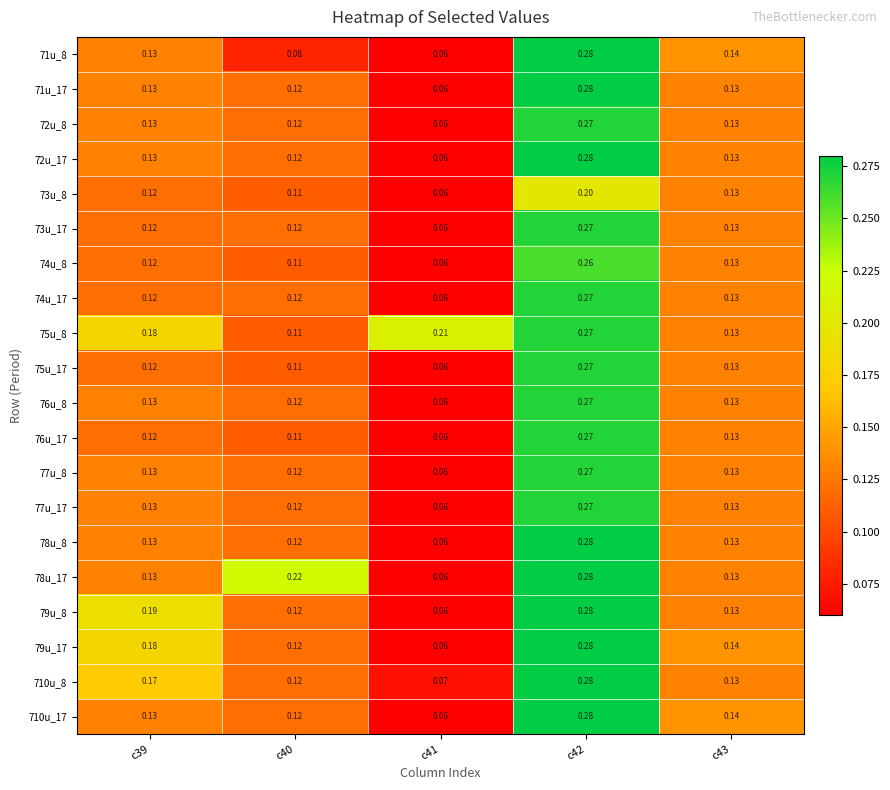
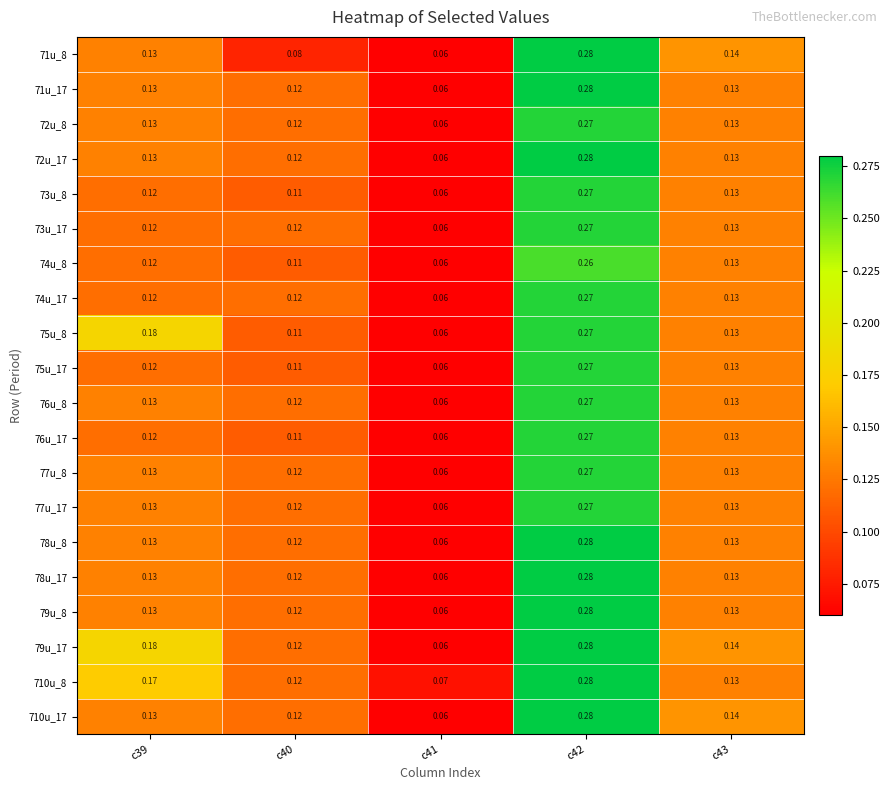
  {
    "71u_8": {
      "c39": 0.13,
      "c40": 0.08,
      "c41": 0.06,
      "c42": 0.28,
      "c43": 0.14
    },
    "71u_17": {
      "c39": 0.13,
      "c40": 0.12,
      "c41": 0.06,
      "c42": 0.28,
      "c43": 0.13
    },
    "72u_8": {
      "c39": 0.13,
      "c40": 0.12,
      "c41": 0.06,
      "c42": 0.27,
      "c43": 0.13
    },
    "72u_17": {
      "c39": 0.13,
      "c40": 0.12,
      "c41": 0.06,
      "c42": 0.28,
      "c43": 0.13
    },
    "73u_8": {
      "c39": 0.12,
      "c40": 0.11,
      "c41": 0.06,
-     "c42": 0.20,
+     "c42": 0.27,
      "c43": 0.13
    },
    "73u_17": {
      "c39": 0.12,
      "c40": 0.12,
      "c41": 0.06,
      "c42": 0.27,
      "c43": 0.13
    },
    "74u_8": {
      "c39": 0.12,
      "c40": 0.11,
      "c41": 0.06,
      "c42": 0.26,
      "c43": 0.13
    },
    "74u_17": {
      "c39": 0.12,
      "c40": 0.12,
      "c41": 0.06,
      "c42": 0.27,
      "c43": 0.13
    },
    "75u_8": {
      "c39": 0.18,
      "c40": 0.11,
-     "c41": 0.21,
+     "c41": 0.06,
      "c42": 0.27,
      "c43": 0.13
    },
    "75u_17": {
      "c39": 0.12,
      "c40": 0.11,
      "c41": 0.06,
      "c42": 0.27,
      "c43": 0.13
    },
    "76u_8": {
      "c39": 0.13,
      "c40": 0.12,
      "c41": 0.06,
      "c42": 0.27,
      "c43": 0.13
    },
    "76u_17": {
      "c39": 0.12,
      "c40": 0.11,
      "c41": 0.06,
      "c42": 0.27,
      "c43": 0.13
    },
    "77u_8": {
      "c39": 0.13,
      "c40": 0.12,
      "c41": 0.06,
      "c42": 0.27,
      "c43": 0.13
    },
    "77u_17": {
      "c39": 0.13,
      "c40": 0.12,
      "c41": 0.06,
      "c42": 0.27,
      "c43": 0.13
    },
    "78u_8": {
      "c39": 0.13,
      "c40": 0.12,
      "c41": 0.06,
      "c42": 0.28,
      "c43": 0.13
    },
    "78u_17": {
      "c39": 0.13,
-     "c40": 0.22,
+     "c40": 0.12,
      "c41": 0.06,
      "c42": 0.28,
      "c43": 0.13
    },
    "79u_8": {
-     "c39": 0.19,
+     "c39": 0.13,
      "c40": 0.12,
      "c41": 0.06,
      "c42": 0.28,
      "c43": 0.13
    },
    "79u_17": {
      "c39": 0.18,
      "c40": 0.12,
      "c41": 0.06,
      "c42": 0.28,
      "c43": 0.14
    },
    "710u_8": {
      "c39": 0.17,
      "c40": 0.12,
      "c41": 0.07,
      "c42": 0.28,
      "c43": 0.13
    },
    "710u_17": {
      "c39": 0.13,
      "c40": 0.12,
      "c41": 0.06,
      "c42": 0.28,
      "c43": 0.14
    }
  }
